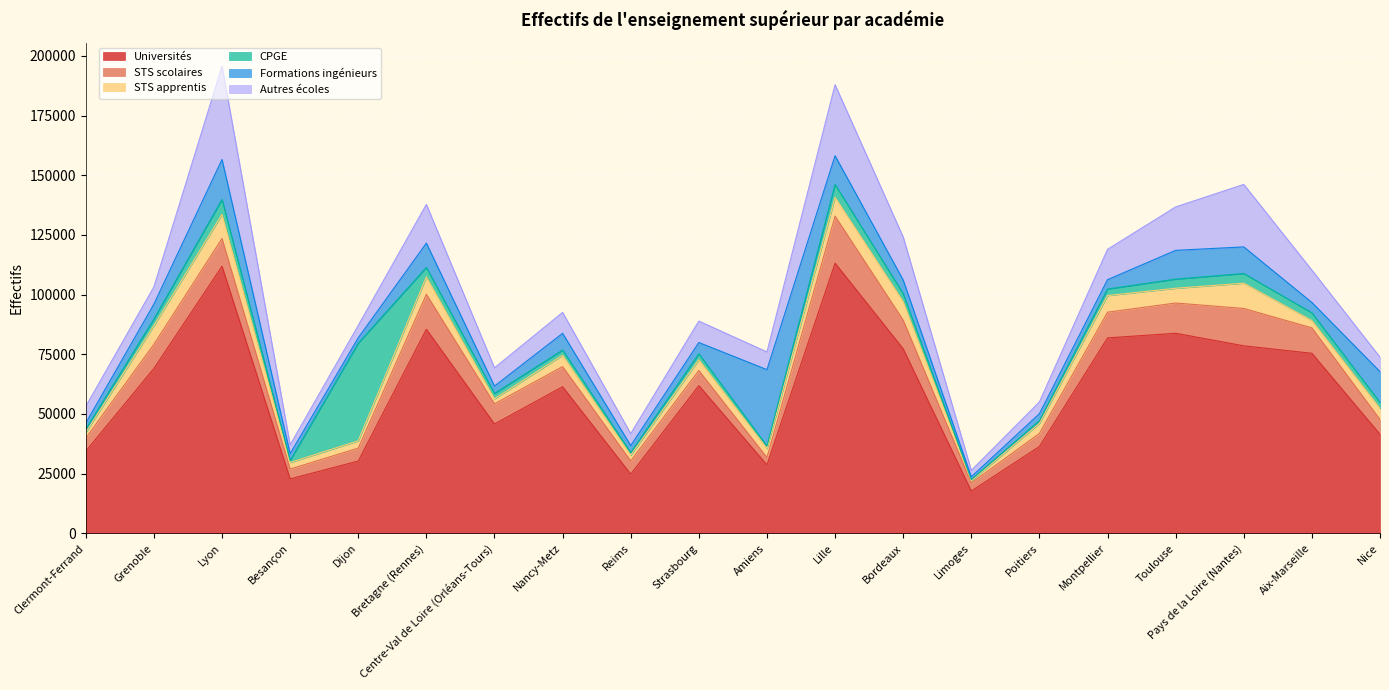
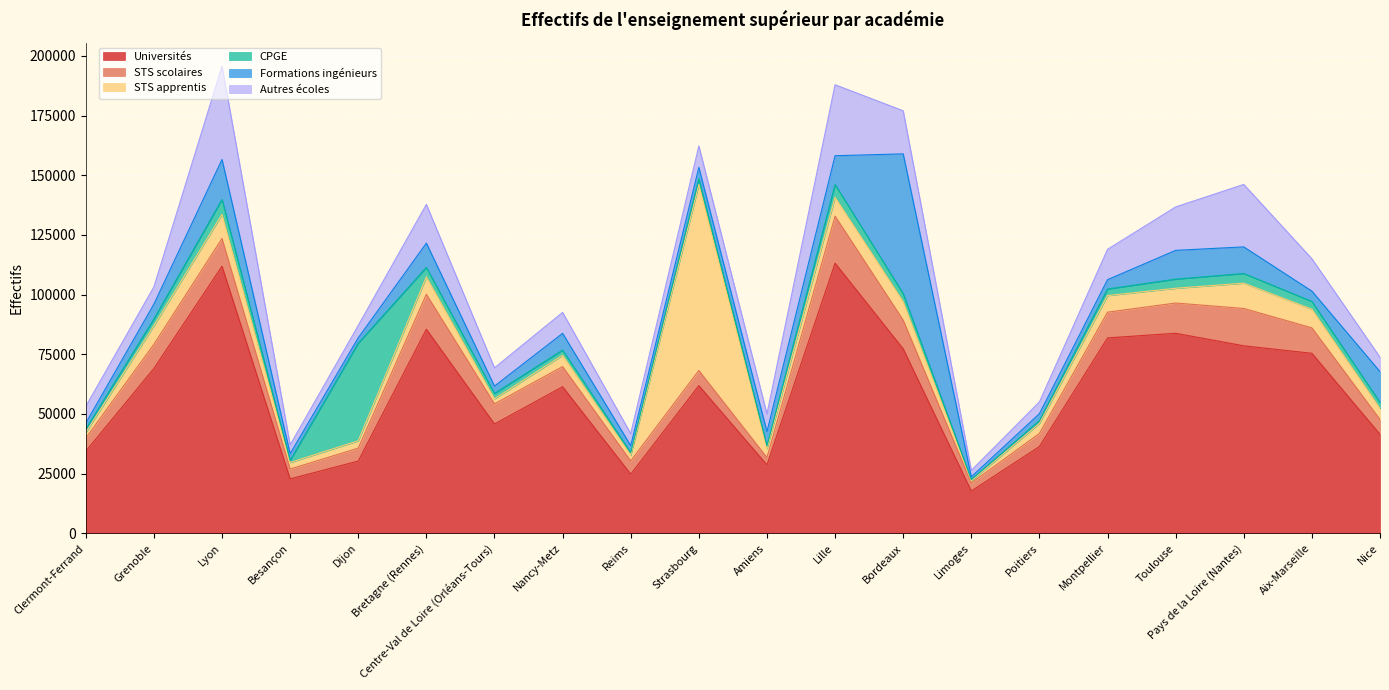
  {
    "Universités": {
      "Clermont-Ferrand": 34000,
      "Grenoble": 69000,
      "Lyon": 112000,
      "Besançon": 23000,
      "Dijon": 30000,
      "Bretagne (Rennes)": 85000,
      "Centre-Val de Loire (Orléans-Tours)": 46000,
      "Nancy-Metz": 61000,
      "Reims": 25000,
      "Strasbourg": 62000,
      "Amiens": 29000,
      "Lille": 113000,
      "Bordeaux": 77000,
      "Limoges": 18000,
      "Poitiers": 36000,
      "Montpellier": 82000,
      "Toulouse": 84000,
      "Pays de la Loire (Nantes)": 79000,
      "Aix-Marseille": 75000,
      "Nice": 41000
    },
    "STS scolaires": {
      "Clermont-Ferrand": 5000,
      "Grenoble": 10000,
      "Lyon": 12000,
      "Besançon": 4000,
      "Dijon": 5000,
      "Bretagne (Rennes)": 15000,
      "Centre-Val de Loire (Orléans-Tours)": 8000,
      "Nancy-Metz": 8000,
      "Reims": 6000,
      "Strasbourg": 6000,
      "Amiens": 3000,
      "Lille": 20000,
      "Bordeaux": 12000,
      "Poitiers": 5000,
      "Montpellier": 11000,
      "Toulouse": 13000,
      "Pays de la Loire (Nantes)": 16000,
      "Aix-Marseille": 11000,
      "Nice": 6000
    },
    "STS apprentis": {
      "Clermont-Ferrand": 2000,
      "Grenoble": 8000,
      "Lyon": 10000,
      "Dijon": 3000,
      "Bretagne (Rennes)": 7000,
      "Centre-Val de Loire (Orléans-Tours)": 2000,
      "Nancy-Metz": 5000,
      "Reims": 2000,
-     "Strasbourg": 4000,
+     "Strasbourg": 78000,
      "Lille": 8000,
      "Bordeaux": 8000,
      "Poitiers": 4000,
      "Montpellier": 7000,
      "Toulouse": 6000,
      "Pays de la Loire (Nantes)": 11000,
-     "Aix-Marseille": 3000,
+     "Aix-Marseille": 8000,
      "Nice": 5000
    },
    "CPGE": {
      "Clermont-Ferrand": 1000,
      "Grenoble": 3000,
      "Lyon": 6000,
      "Dijon": 41000,
      "Bretagne (Rennes)": 4000,
      "Centre-Val de Loire (Orléans-Tours)": 2000,
      "Nancy-Metz": 2000,
      "Reims": 1000,
      "Strasbourg": 2000,
      "Lille": 5000,
      "Bordeaux": 3000,
      "Poitiers": 1000,
      "Montpellier": 3000,
      "Toulouse": 4000,
      "Pays de la Loire (Nantes)": 4000,
      "Aix-Marseille": 3000,
      "Nice": 3000
    },
    "Formations ingénieurs": {
      "Clermont-Ferrand": 3000,
      "Grenoble": 6000,
      "Lyon": 17000,
      "Besançon": 3000,
      "Dijon": 2000,
      "Bretagne (Rennes)": 10000,
      "Centre-Val de Loire (Orléans-Tours)": 3000,
      "Nancy-Metz": 7000,
      "Reims": 3000,
      "Strasbourg": 5000,
-     "Amiens": 32000,
+     "Amiens": 6000,
      "Lille": 12000,
-     "Bordeaux": 6000,
+     "Bordeaux": 59000,
      "Limoges": 1000,
      "Poitiers": 3000,
      "Montpellier": 4000,
      "Toulouse": 12000,
      "Pays de la Loire (Nantes)": 11000,
      "Aix-Marseille": 4000,
      "Nice": 13000
    },
    "Autres écoles": {
      "Clermont-Ferrand": 7000,
      "Grenoble": 7000,
      "Besançon": 4000,
      "Dijon": 5000,
      "Bretagne (Rennes)": 16000,
      "Centre-Val de Loire (Orléans-Tours)": 8000,
      "Nancy-Metz": 9000,
      "Reims": 5000,
      "Strasbourg": 9000,
      "Amiens": 7000,
      "Lille": 30000,
      "Bordeaux": 18000,
      "Limoges": 3000,
      "Poitiers": 5000,
      "Montpellier": 13000,
      "Toulouse": 18000,
      "Pays de la Loire (Nantes)": 26000,
      "Aix-Marseille": 14000,
      "Nice": 6000
    }
  }
